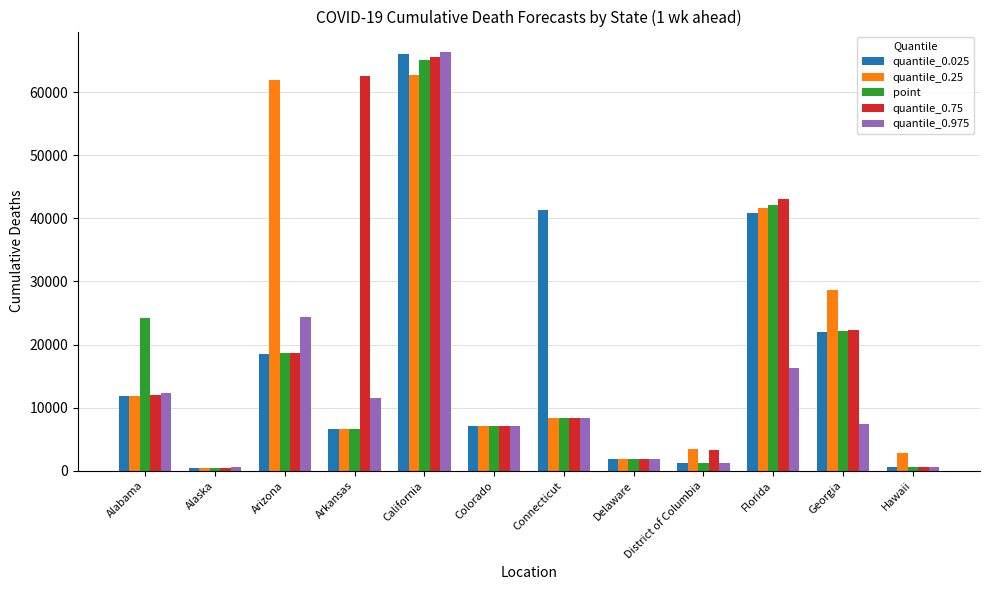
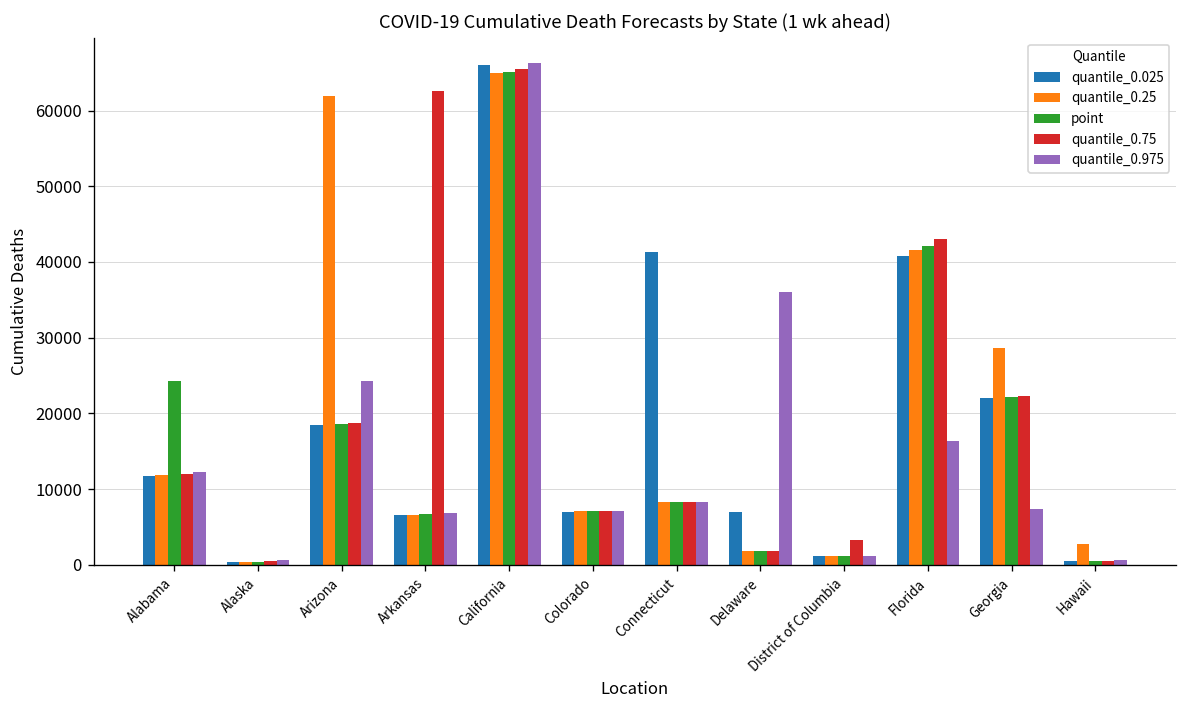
  {
    "quantile_0.025": {
      "Alabama": 12000,
      "Alaska": 0,
      "Arizona": 18000,
      "Arkansas": 7000,
      "California": 66000,
      "Colorado": 7000,
      "Connecticut": 41000,
-     "Delaware": 2000,
+     "Delaware": 7000,
      "District of Columbia": 1000,
      "Florida": 41000,
      "Georgia": 22000,
      "Hawaii": 1000
    },
    "quantile_0.25": {
      "Alabama": 12000,
      "Alaska": 0,
      "Arizona": 62000,
      "Arkansas": 7000,
-     "California": 63000,
+     "California": 65000,
      "Colorado": 7000,
      "Connecticut": 8000,
      "Delaware": 2000,
-     "District of Columbia": 3000,
+     "District of Columbia": 1000,
      "Florida": 42000,
      "Georgia": 29000,
      "Hawaii": 3000
    },
    "point": {
      "Alabama": 24000,
      "Alaska": 0,
      "Arizona": 19000,
      "Arkansas": 7000,
      "California": 65000,
      "Colorado": 7000,
      "Connecticut": 8000,
      "Delaware": 2000,
      "District of Columbia": 1000,
      "Florida": 42000,
      "Georgia": 22000,
      "Hawaii": 1000
    },
    "quantile_0.75": {
      "Alabama": 12000,
      "Alaska": 0,
      "Arizona": 19000,
      "Arkansas": 63000,
      "California": 65000,
      "Colorado": 7000,
      "Connecticut": 8000,
      "Delaware": 2000,
      "District of Columbia": 3000,
      "Florida": 43000,
      "Georgia": 22000,
      "Hawaii": 1000
    },
    "quantile_0.975": {
      "Alabama": 12000,
      "Alaska": 1000,
      "Arizona": 24000,
-     "Arkansas": 11000,
+     "Arkansas": 7000,
      "California": 66000,
      "Colorado": 7000,
      "Connecticut": 8000,
-     "Delaware": 2000,
+     "Delaware": 36000,
      "District of Columbia": 1000,
      "Florida": 16000,
      "Georgia": 7000,
      "Hawaii": 1000
    }
  }
